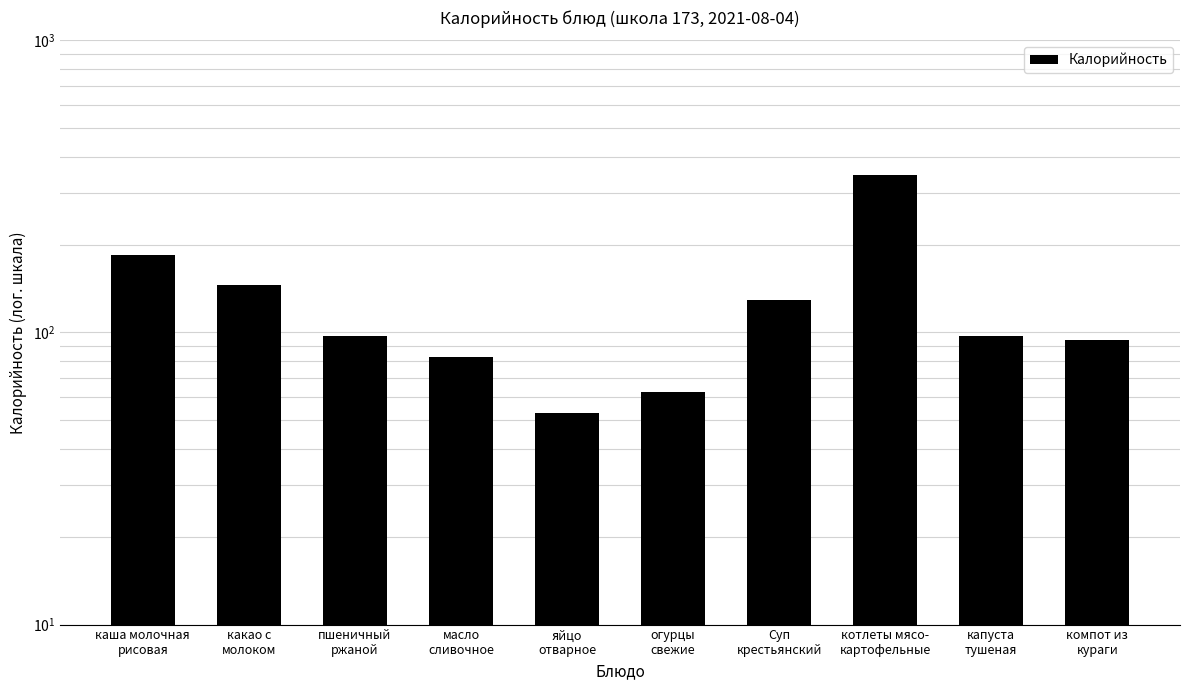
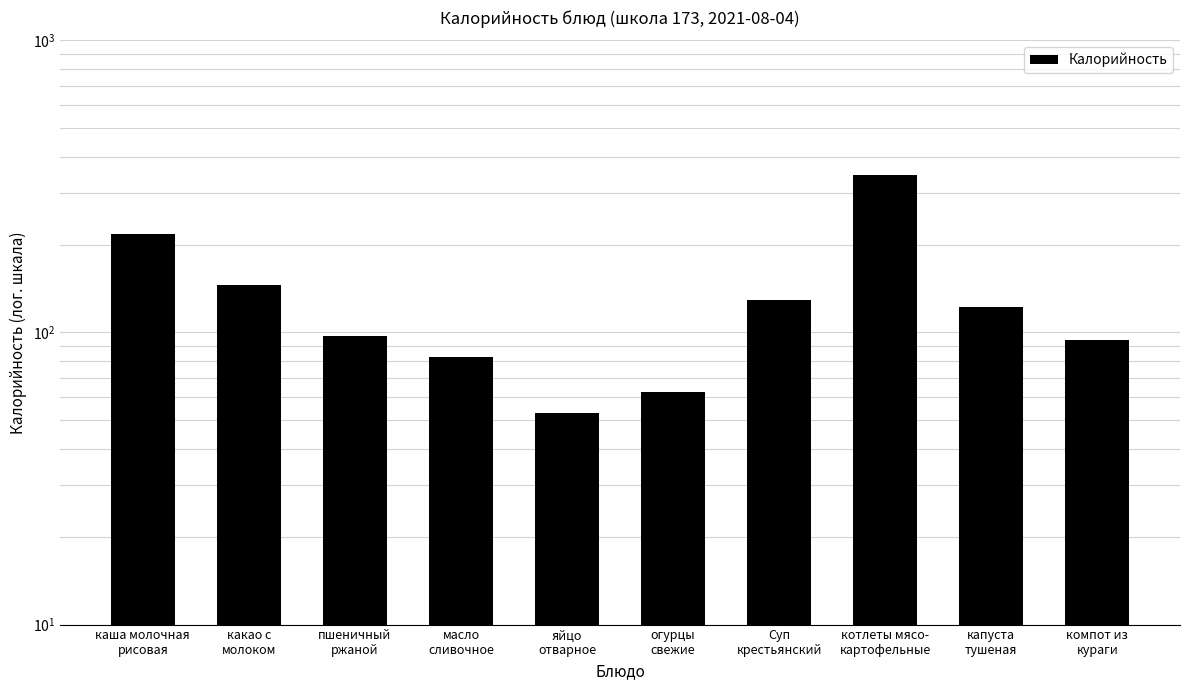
  {
-   "каша молочная рисовая": 180,
+   "каша молочная рисовая": 220,
    "какао с молоком": 150,
    "пшеничный ржаной": 97,
    "масло сливочное": 82,
    "яйцо отварное": 53,
    "огурцы свежие": 63,
    "Суп крестьянский": 130,
    "котлеты мясо- картофельные": 350,
-   "капуста тушеная": 97,
+   "капуста тушеная": 122,
    "компот из кураги": 94
  }
